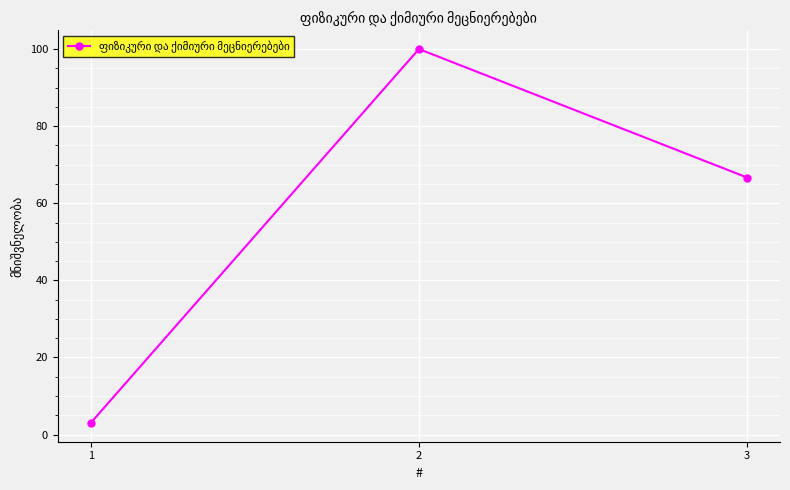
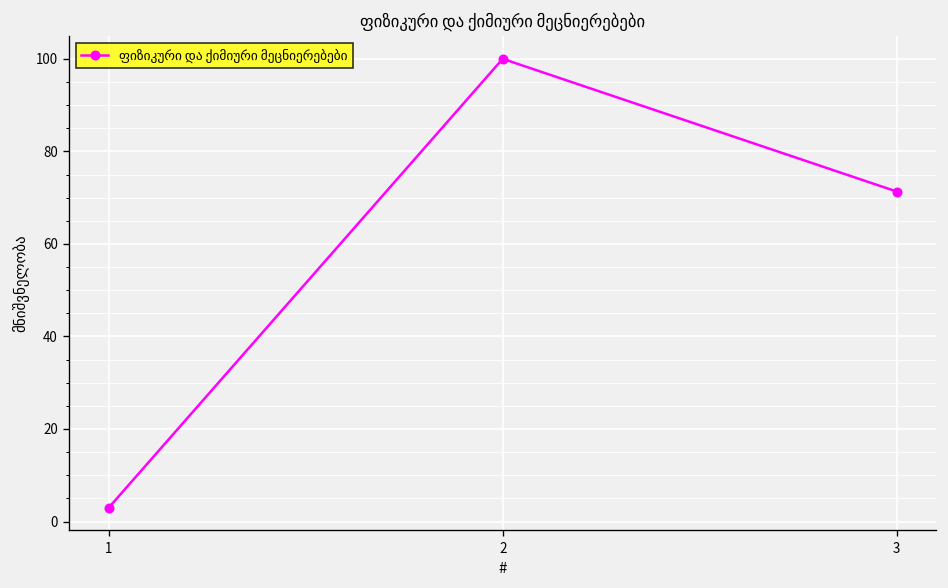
  {
    "1": 3,
    "2": 100,
-   "3": 67
+   "3": 71
  }
